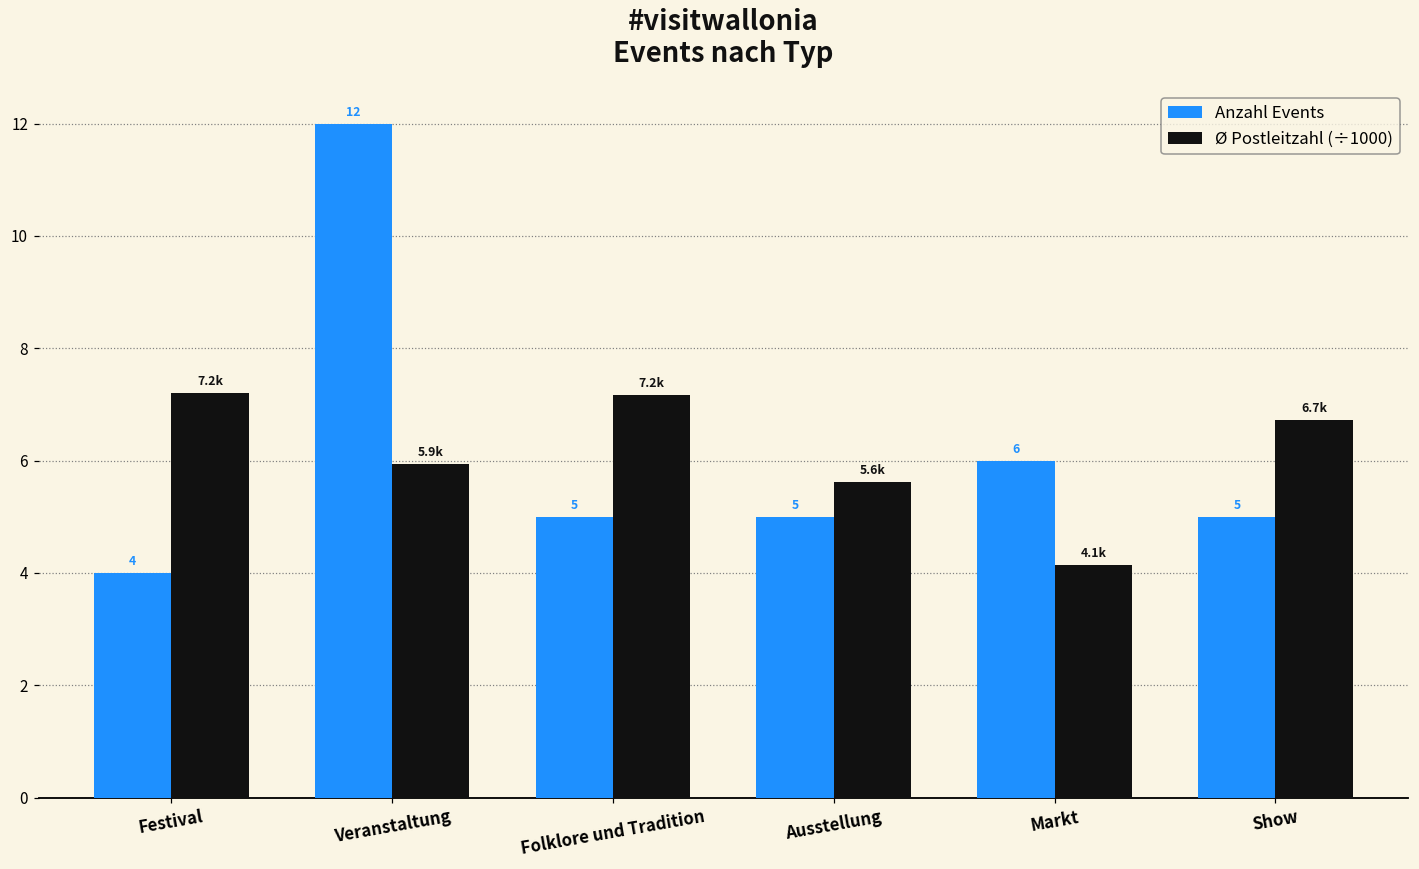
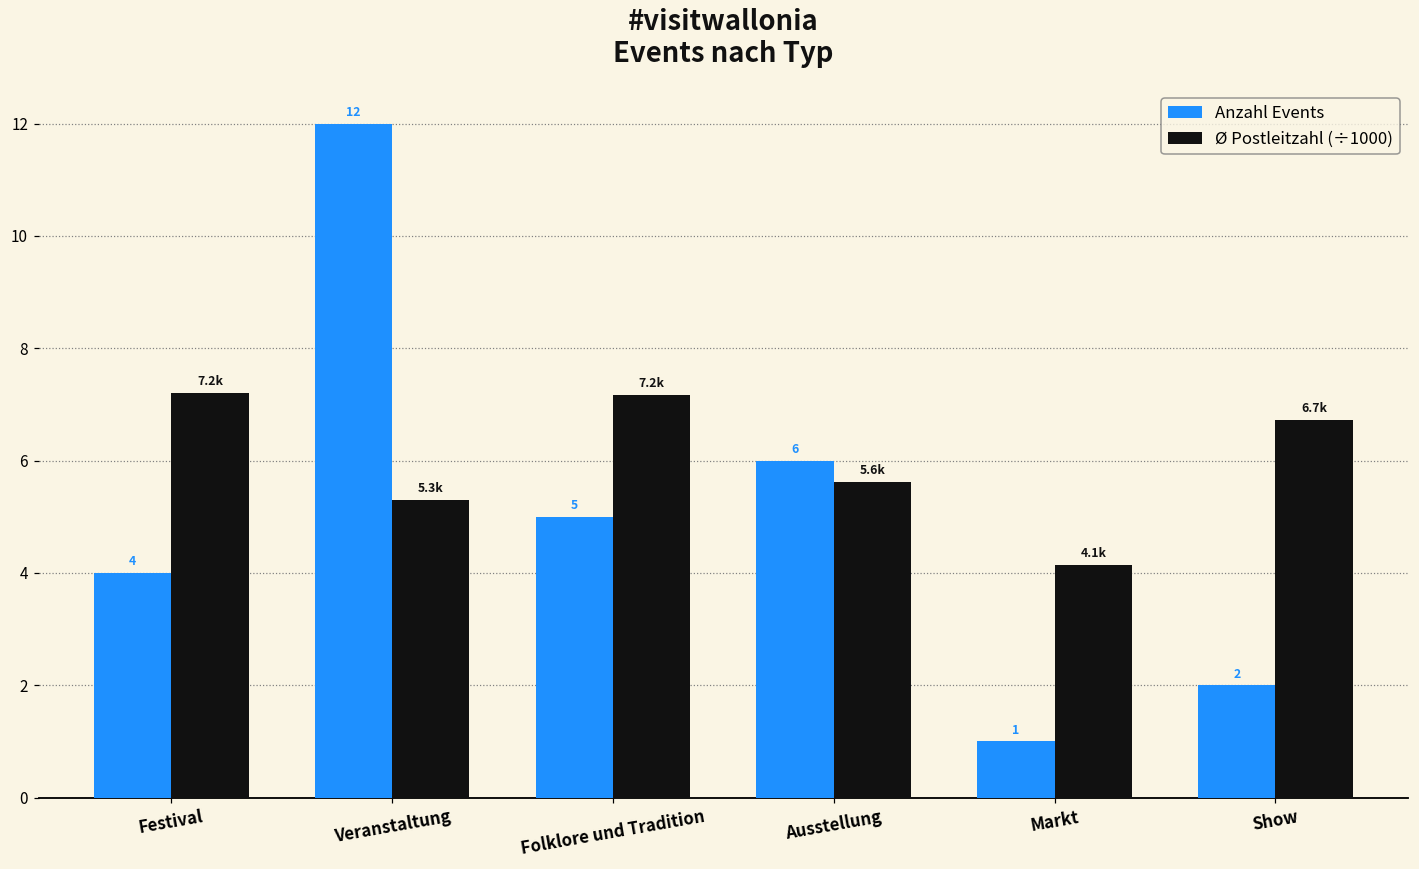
  {
    "Anzahl Events": {
      "Festival": "4",
      "Veranstaltung": "12",
      "Folklore und Tradition": "5",
-     "Ausstellung": "5",
-     "Markt": "6",
-     "Show": "5"
+     "Ausstellung": "6",
+     "Markt": "1",
+     "Show": "2"
    },
    "Ø Postleitzahl (÷1000)": {
      "Festival": "7.2k",
-     "Veranstaltung": "5.9k",
+     "Veranstaltung": "5.3k",
      "Folklore und Tradition": "7.2k",
      "Ausstellung": "5.6k",
      "Markt": "4.1k",
      "Show": "6.7k"
    }
  }
